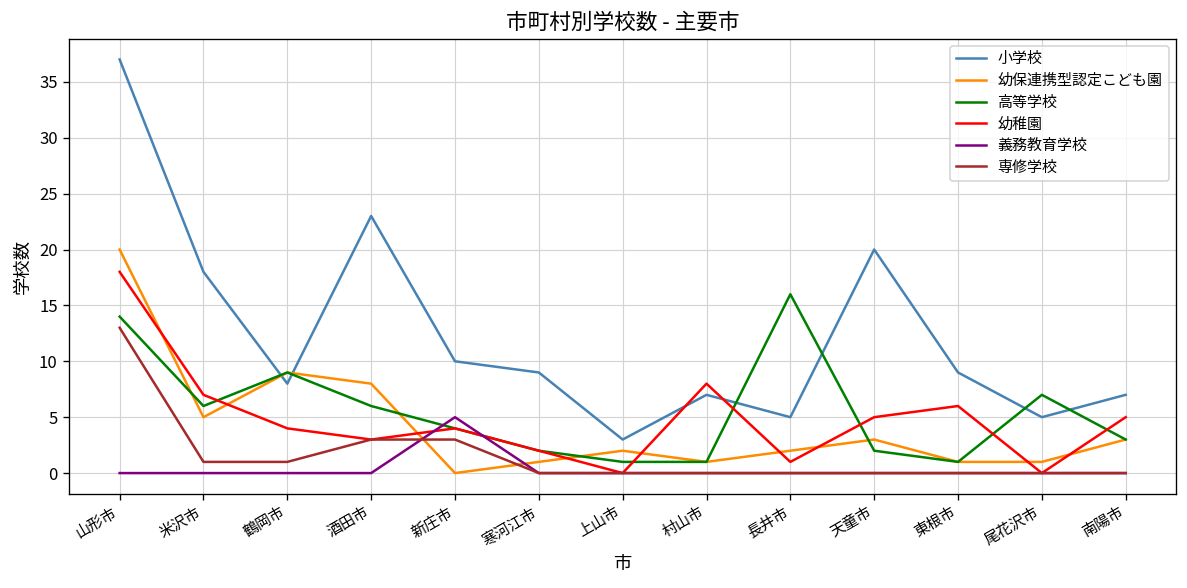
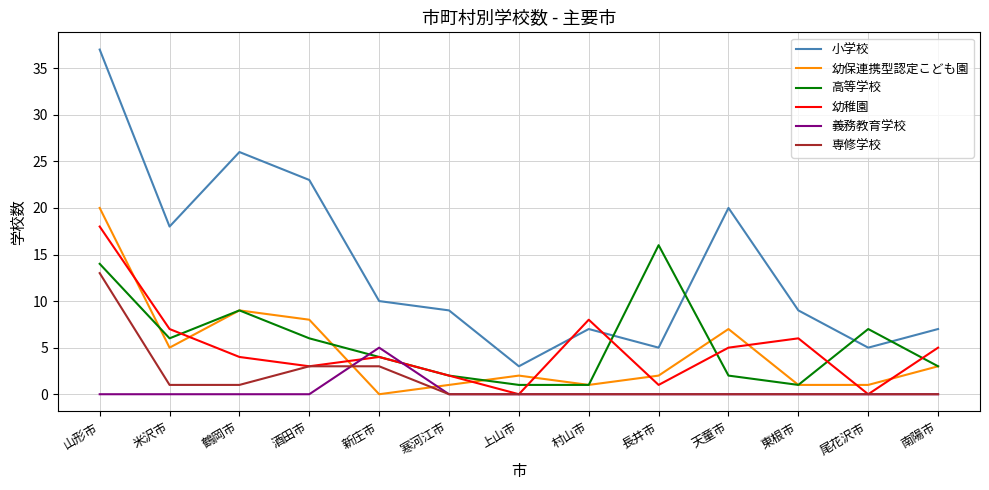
  {
    "小学校": {
      "山形市": 37,
      "米沢市": 18,
-     "鶴岡市": 8,
+     "鶴岡市": 26,
      "酒田市": 23,
      "新庄市": 10,
      "寒河江市": 9,
      "上山市": 3,
      "村山市": 7,
      "長井市": 5,
      "天童市": 20,
      "東根市": 9,
      "尾花沢市": 5,
      "南陽市": 7
    },
    "幼保連携型認定こども園": {
      "山形市": 20,
      "米沢市": 5,
      "酒田市": 8,
      "新庄市": 0,
      "寒河江市": 1,
      "上山市": 2,
      "長井市": 2,
-     "天童市": 3,
+     "天童市": 7,
      "尾花沢市": 1
    },
    "高等学校": {
      "山形市": 14,
      "米沢市": 6,
      "酒田市": 6,
      "上山市": 1,
      "長井市": 16,
      "天童市": 2,
      "尾花沢市": 7
    },
    "幼稚園": {
      "山形市": 18,
      "米沢市": 7,
      "鶴岡市": 4,
      "村山市": 8,
      "長井市": 1,
      "天童市": 5,
      "東根市": 6,
      "南陽市": 5
    },
    "義務教育学校": {
      "山形市": 0,
      "米沢市": 0,
      "鶴岡市": 0,
      "酒田市": 0,
      "新庄市": 5
    },
    "専修学校": {
      "山形市": 13,
      "米沢市": 1,
      "鶴岡市": 1,
      "新庄市": 3
    }
  }
